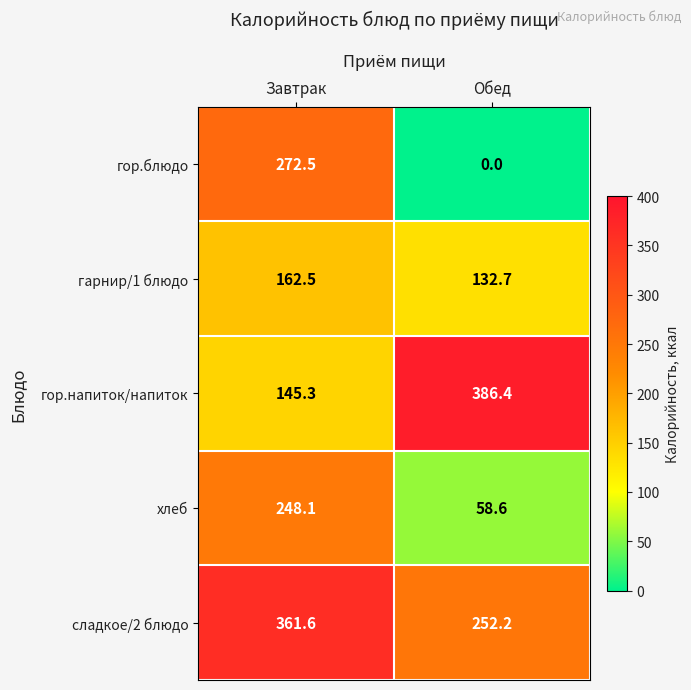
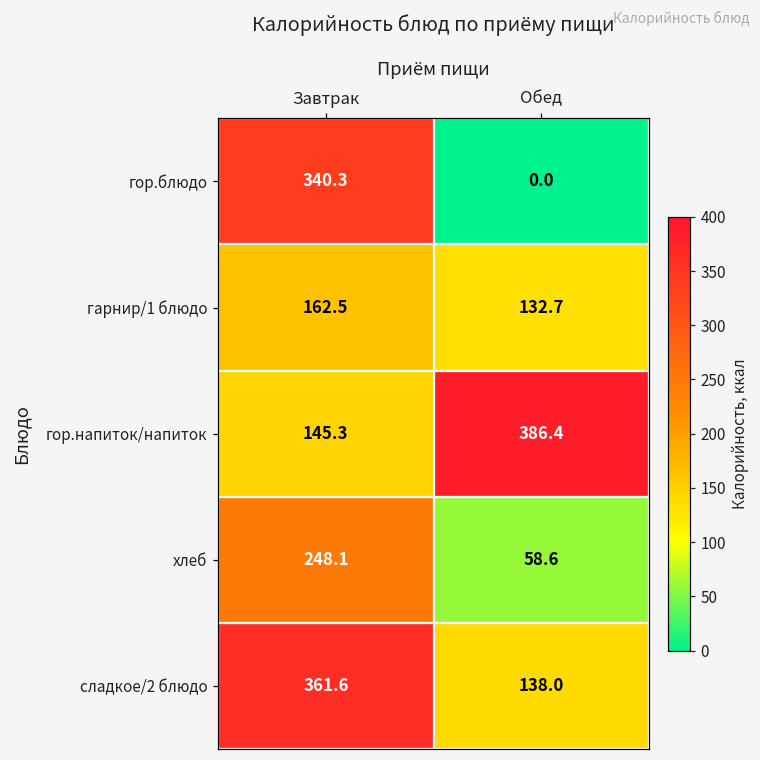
  {
    "гор.блюдо": {
-     "Завтрак": 272.5,
+     "Завтрак": 340.3,
      "Обед": 0.0
    },
    "гарнир/1 блюдо": {
      "Завтрак": 162.5,
      "Обед": 132.7
    },
    "гор.напиток/напиток": {
      "Завтрак": 145.3,
      "Обед": 386.4
    },
    "хлеб": {
      "Завтрак": 248.1,
      "Обед": 58.6
    },
    "сладкое/2 блюдо": {
      "Завтрак": 361.6,
-     "Обед": 252.2
+     "Обед": 138.0
    }
  }
